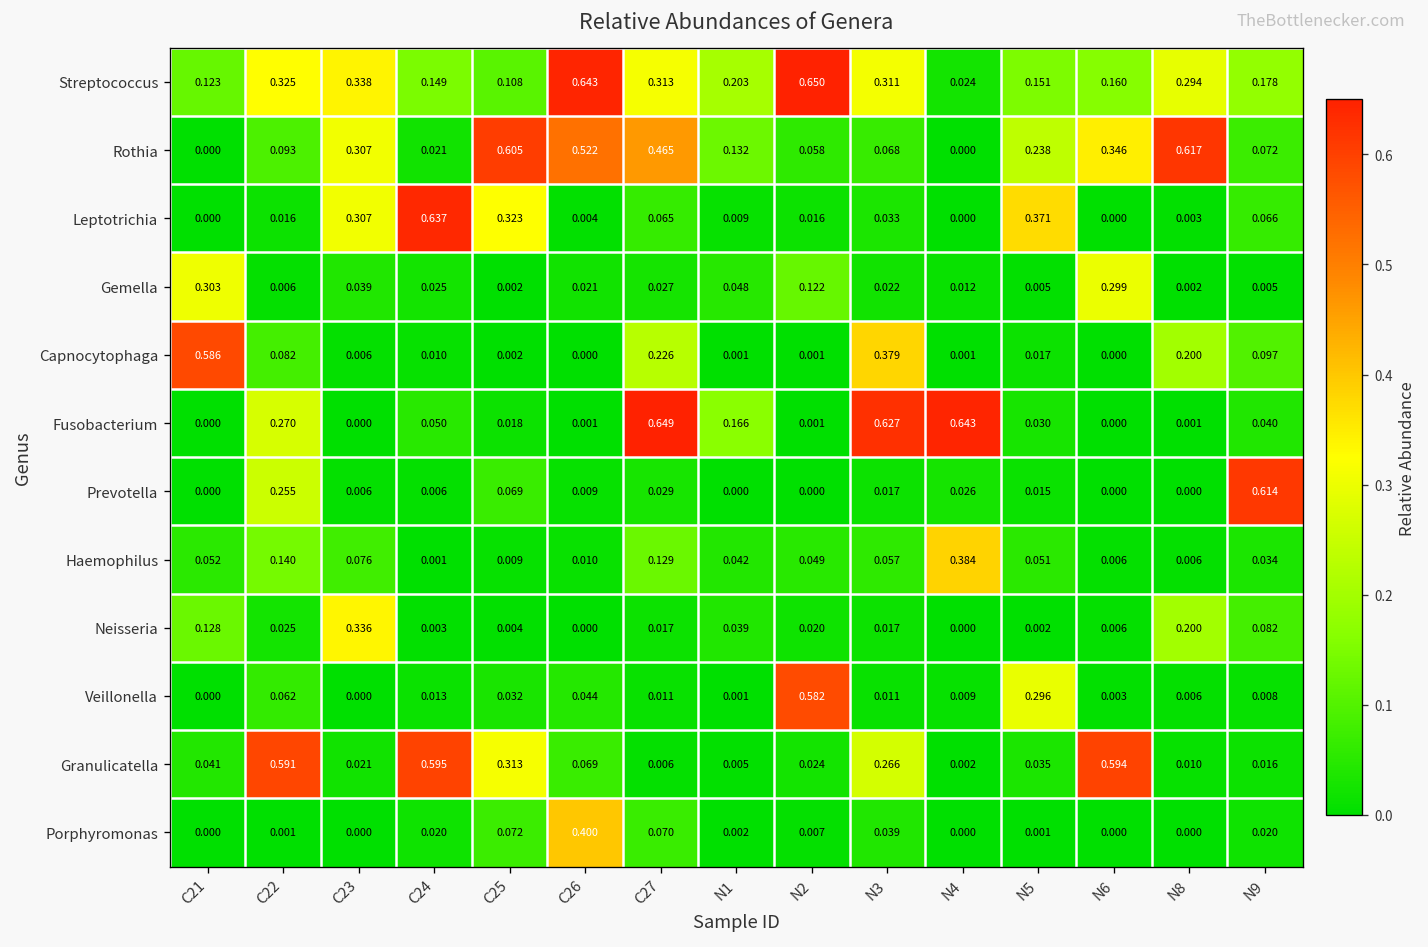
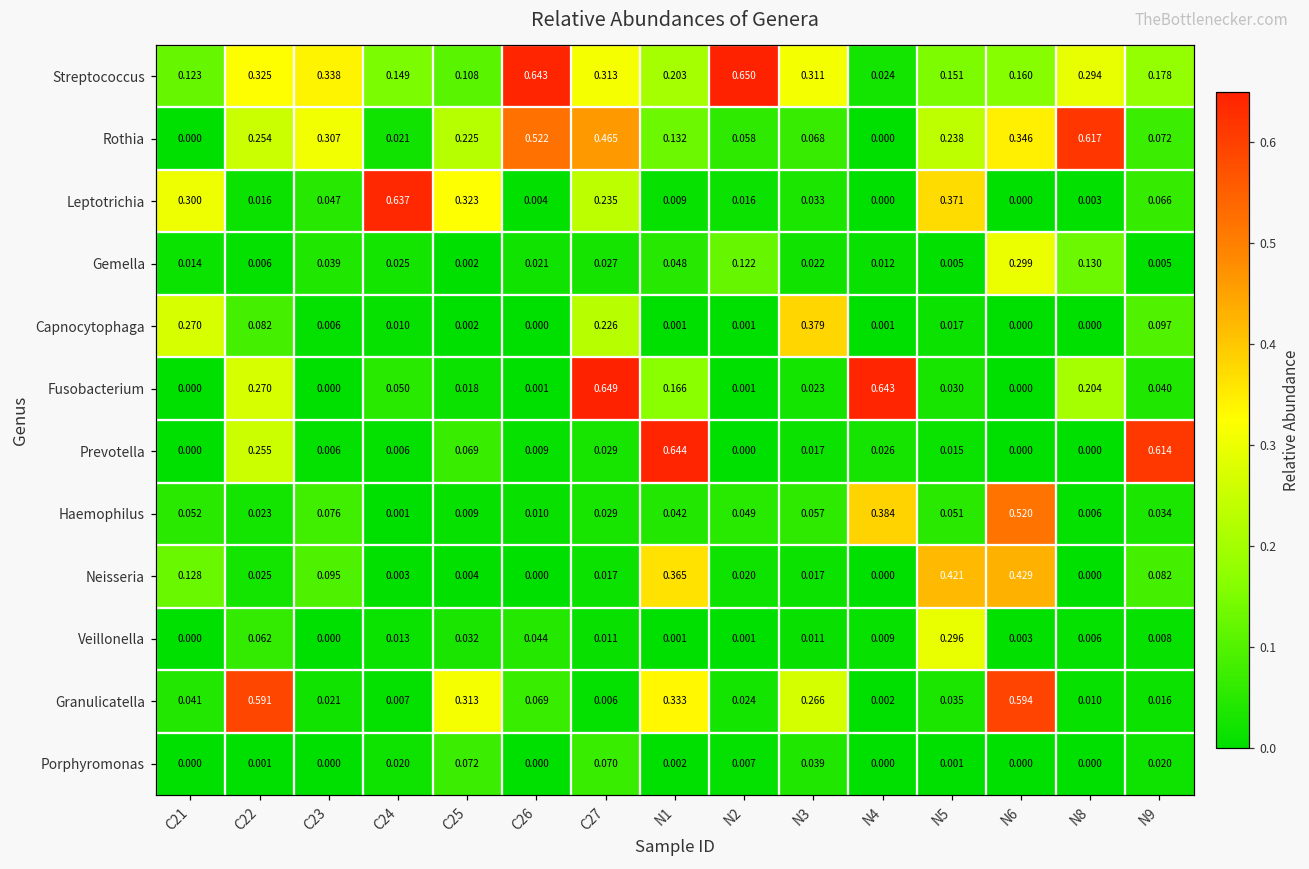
  {
    "Streptococcus": {
      "C21": 0.123,
      "C22": 0.325,
      "C23": 0.338,
      "C24": 0.149,
      "C25": 0.108,
      "C26": 0.643,
      "C27": 0.313,
      "N1": 0.203,
      "N2": 0.650,
      "N3": 0.311,
      "N4": 0.024,
      "N5": 0.151,
      "N6": 0.160,
      "N8": 0.294,
      "N9": 0.178
    },
    "Rothia": {
      "C21": 0.000,
-     "C22": 0.093,
+     "C22": 0.254,
      "C23": 0.307,
      "C24": 0.021,
-     "C25": 0.605,
+     "C25": 0.225,
      "C26": 0.522,
      "C27": 0.465,
      "N1": 0.132,
      "N2": 0.058,
      "N3": 0.068,
      "N4": 0.000,
      "N5": 0.238,
      "N6": 0.346,
      "N8": 0.617,
      "N9": 0.072
    },
    "Leptotrichia": {
-     "C21": 0.000,
+     "C21": 0.300,
      "C22": 0.016,
-     "C23": 0.307,
+     "C23": 0.047,
      "C24": 0.637,
      "C25": 0.323,
      "C26": 0.004,
-     "C27": 0.065,
+     "C27": 0.235,
      "N1": 0.009,
      "N2": 0.016,
      "N3": 0.033,
      "N4": 0.000,
      "N5": 0.371,
      "N6": 0.000,
      "N8": 0.003,
      "N9": 0.066
    },
    "Gemella": {
-     "C21": 0.303,
+     "C21": 0.014,
      "C22": 0.006,
      "C23": 0.039,
      "C24": 0.025,
      "C25": 0.002,
      "C26": 0.021,
      "C27": 0.027,
      "N1": 0.048,
      "N2": 0.122,
      "N3": 0.022,
      "N4": 0.012,
      "N5": 0.005,
      "N6": 0.299,
-     "N8": 0.002,
+     "N8": 0.130,
      "N9": 0.005
    },
    "Capnocytophaga": {
-     "C21": 0.586,
+     "C21": 0.270,
      "C22": 0.082,
      "C23": 0.006,
      "C24": 0.010,
      "C25": 0.002,
      "C26": 0.000,
      "C27": 0.226,
      "N1": 0.001,
      "N2": 0.001,
      "N3": 0.379,
      "N4": 0.001,
      "N5": 0.017,
      "N6": 0.000,
-     "N8": 0.200,
+     "N8": 0.000,
      "N9": 0.097
    },
    "Fusobacterium": {
      "C21": 0.000,
      "C22": 0.270,
      "C23": 0.000,
      "C24": 0.050,
      "C25": 0.018,
      "C26": 0.001,
      "C27": 0.649,
      "N1": 0.166,
      "N2": 0.001,
-     "N3": 0.627,
+     "N3": 0.023,
      "N4": 0.643,
      "N5": 0.030,
      "N6": 0.000,
-     "N8": 0.001,
+     "N8": 0.204,
      "N9": 0.040
    },
    "Prevotella": {
      "C21": 0.000,
      "C22": 0.255,
      "C23": 0.006,
      "C24": 0.006,
      "C25": 0.069,
      "C26": 0.009,
      "C27": 0.029,
-     "N1": 0.000,
+     "N1": 0.644,
      "N2": 0.000,
      "N3": 0.017,
      "N4": 0.026,
      "N5": 0.015,
      "N6": 0.000,
      "N8": 0.000,
      "N9": 0.614
    },
    "Haemophilus": {
      "C21": 0.052,
-     "C22": 0.140,
+     "C22": 0.023,
      "C23": 0.076,
      "C24": 0.001,
      "C25": 0.009,
      "C26": 0.010,
-     "C27": 0.129,
+     "C27": 0.029,
      "N1": 0.042,
      "N2": 0.049,
      "N3": 0.057,
      "N4": 0.384,
      "N5": 0.051,
-     "N6": 0.006,
+     "N6": 0.520,
      "N8": 0.006,
      "N9": 0.034
    },
    "Neisseria": {
      "C21": 0.128,
      "C22": 0.025,
-     "C23": 0.336,
+     "C23": 0.095,
      "C24": 0.003,
      "C25": 0.004,
      "C26": 0.000,
      "C27": 0.017,
-     "N1": 0.039,
+     "N1": 0.365,
      "N2": 0.020,
      "N3": 0.017,
      "N4": 0.000,
-     "N5": 0.002,
-     "N6": 0.006,
-     "N8": 0.200,
+     "N5": 0.421,
+     "N6": 0.429,
+     "N8": 0.000,
      "N9": 0.082
    },
    "Veillonella": {
      "C21": 0.000,
      "C22": 0.062,
      "C23": 0.000,
      "C24": 0.013,
      "C25": 0.032,
      "C26": 0.044,
      "C27": 0.011,
      "N1": 0.001,
-     "N2": 0.582,
+     "N2": 0.001,
      "N3": 0.011,
      "N4": 0.009,
      "N5": 0.296,
      "N6": 0.003,
      "N8": 0.006,
      "N9": 0.008
    },
    "Granulicatella": {
      "C21": 0.041,
      "C22": 0.591,
      "C23": 0.021,
-     "C24": 0.595,
+     "C24": 0.007,
      "C25": 0.313,
      "C26": 0.069,
      "C27": 0.006,
-     "N1": 0.005,
+     "N1": 0.333,
      "N2": 0.024,
      "N3": 0.266,
      "N4": 0.002,
      "N5": 0.035,
      "N6": 0.594,
      "N8": 0.010,
      "N9": 0.016
    },
    "Porphyromonas": {
      "C21": 0.000,
      "C22": 0.001,
      "C23": 0.000,
      "C24": 0.020,
      "C25": 0.072,
-     "C26": 0.400,
+     "C26": 0.000,
      "C27": 0.070,
      "N1": 0.002,
      "N2": 0.007,
      "N3": 0.039,
      "N4": 0.000,
      "N5": 0.001,
      "N6": 0.000,
      "N8": 0.000,
      "N9": 0.020
    }
  }
